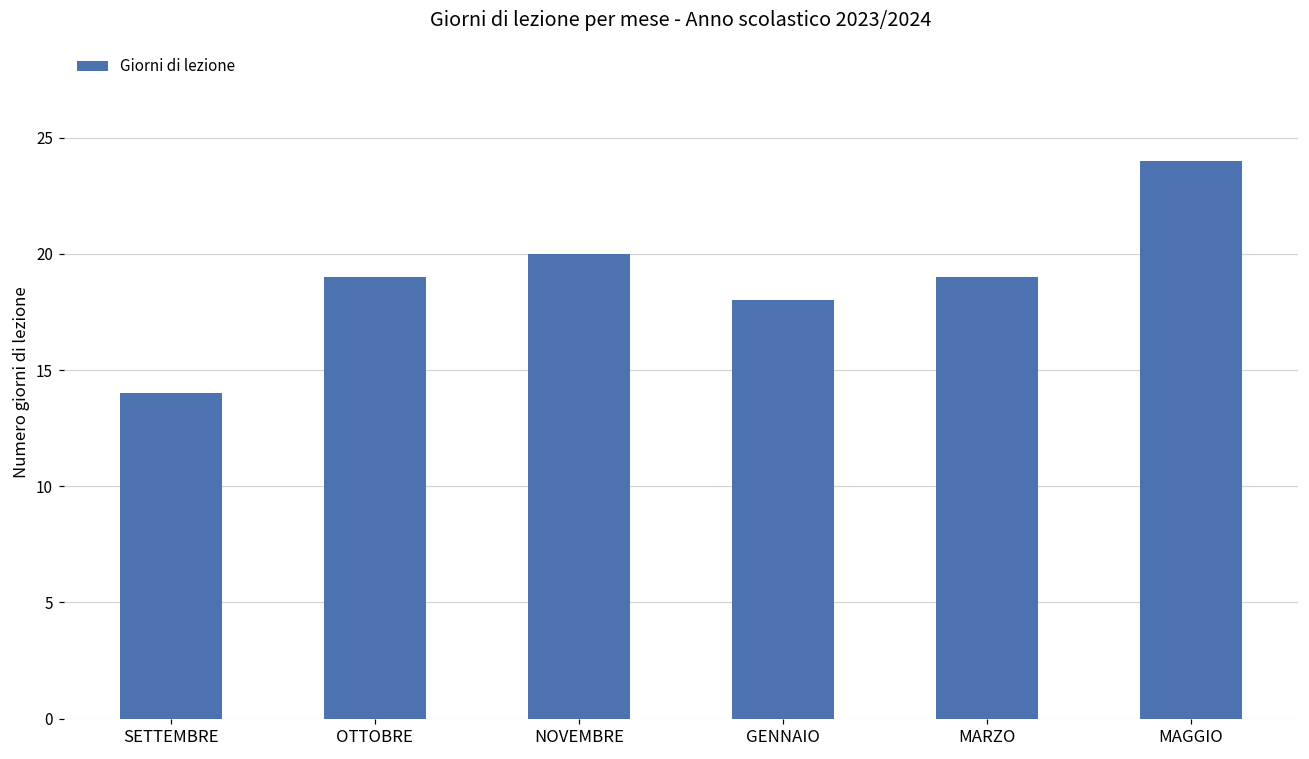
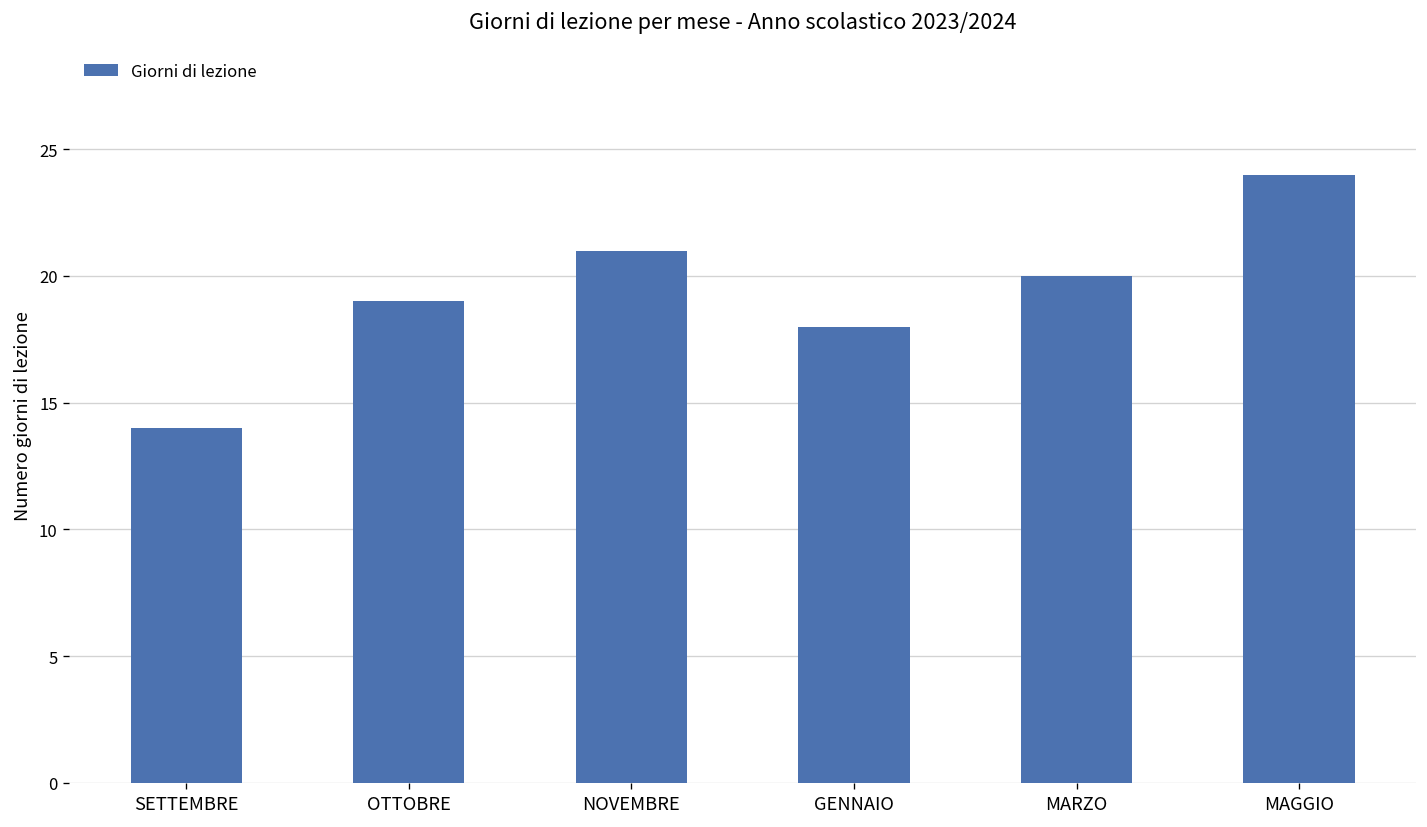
  {
    "SETTEMBRE": 14,
    "OTTOBRE": 19,
-   "NOVEMBRE": 20,
+   "NOVEMBRE": 21,
    "GENNAIO": 18,
-   "MARZO": 19,
+   "MARZO": 20,
    "MAGGIO": 24
  }
